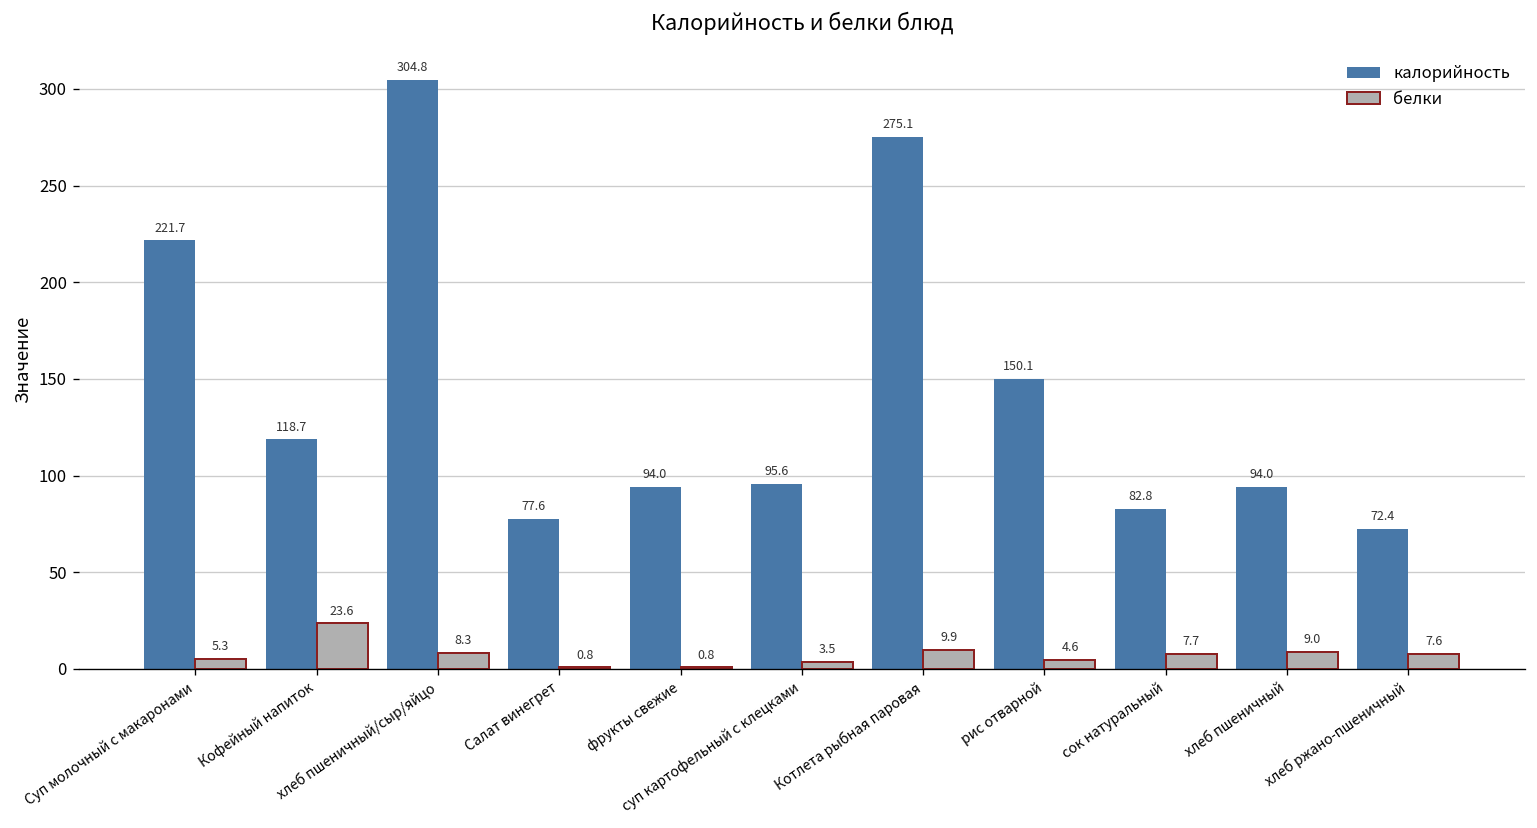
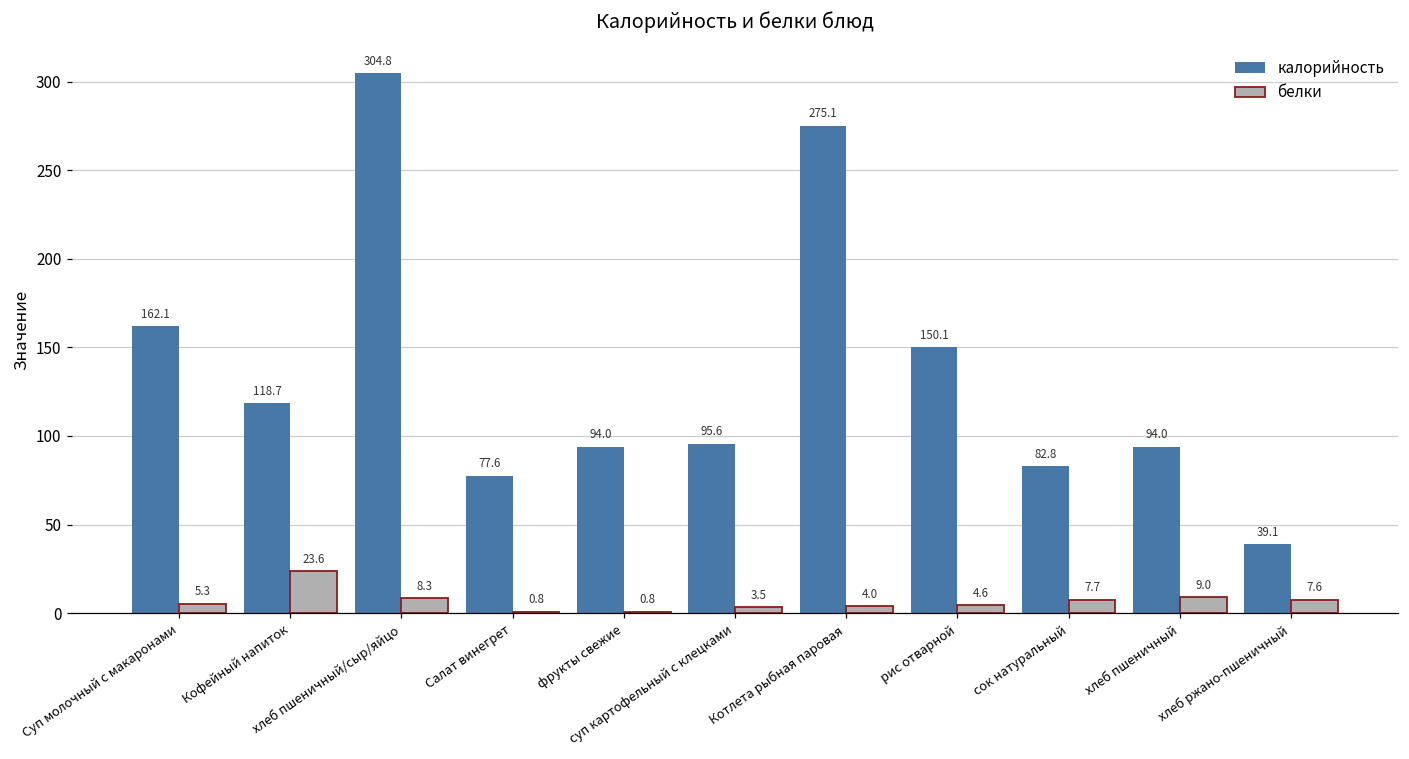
  {
    "калорийность": {
-     "Суп молочный с макаронами": 221.7,
+     "Суп молочный с макаронами": 162.1,
      "Кофейный напиток": 118.7,
      "хлеб пшеничный/сыр/яйцо": 304.8,
      "Салат винегрет": 77.6,
      "фрукты свежие": 94.0,
      "суп картофельный с клецками": 95.6,
      "Котлета рыбная паровая": 275.1,
      "рис отварной": 150.1,
      "сок натуральный": 82.8,
      "хлеб пшеничный": 94.0,
-     "хлеб ржано-пшеничный": 72.4
+     "хлеб ржано-пшеничный": 39.1
    },
    "белки": {
      "Суп молочный с макаронами": 5.3,
      "Кофейный напиток": 23.6,
      "хлеб пшеничный/сыр/яйцо": 8.3,
      "Салат винегрет": 0.8,
      "фрукты свежие": 0.8,
      "суп картофельный с клецками": 3.5,
-     "Котлета рыбная паровая": 9.9,
+     "Котлета рыбная паровая": 4.0,
      "рис отварной": 4.6,
      "сок натуральный": 7.7,
      "хлеб пшеничный": 9.0,
      "хлеб ржано-пшеничный": 7.6
    }
  }
